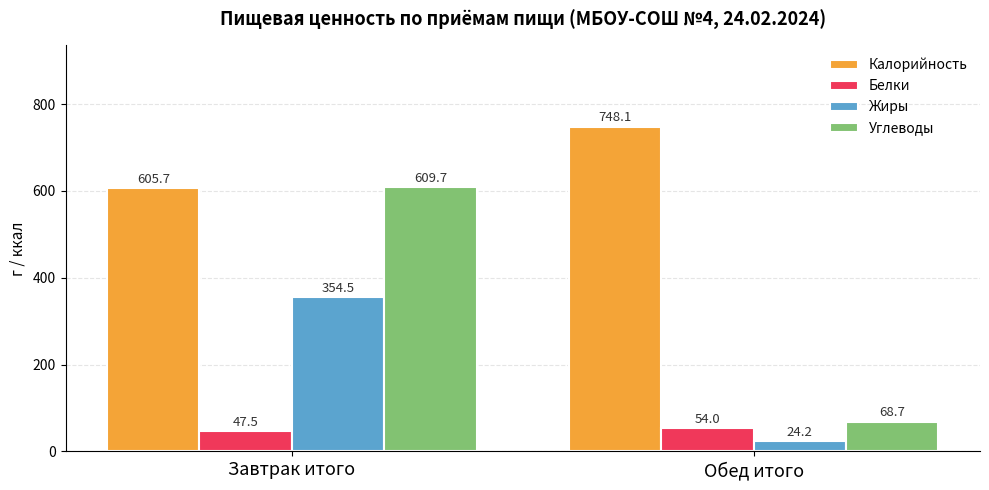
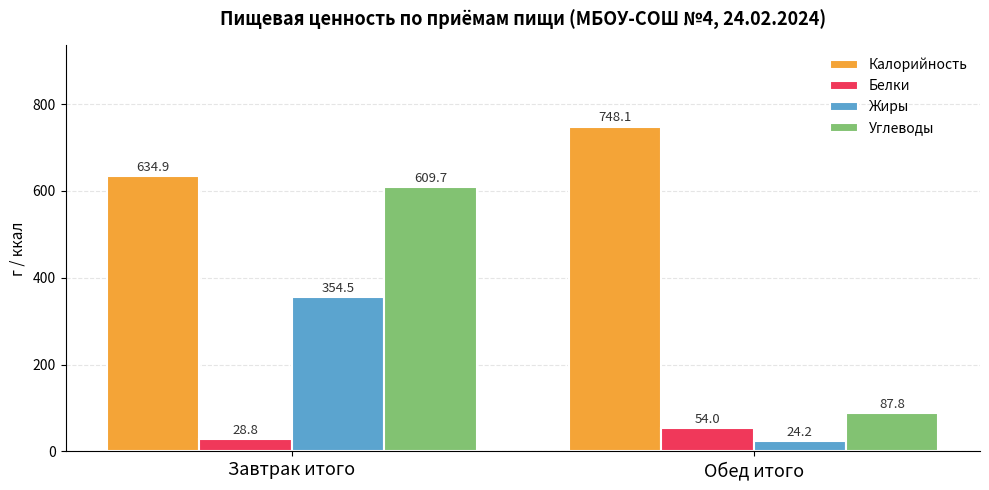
  {
    "Калорийность": {
-     "Завтрак итого": 605.7,
+     "Завтрак итого": 634.9,
      "Обед итого": 748.1
    },
    "Белки": {
-     "Завтрак итого": 47.5,
+     "Завтрак итого": 28.8,
      "Обед итого": 54.0
    },
    "Жиры": {
      "Завтрак итого": 354.5,
      "Обед итого": 24.2
    },
    "Углеводы": {
      "Завтрак итого": 609.7,
-     "Обед итого": 68.7
+     "Обед итого": 87.8
    }
  }
